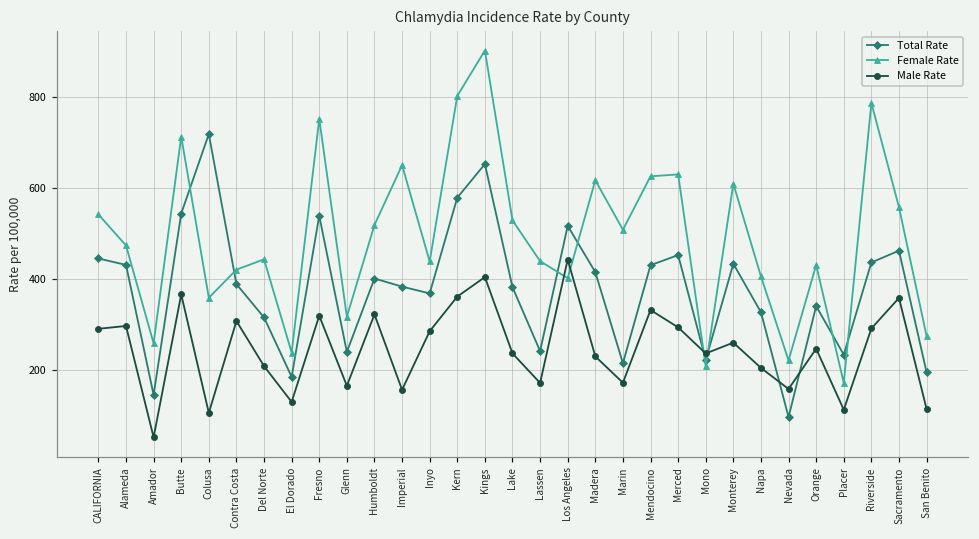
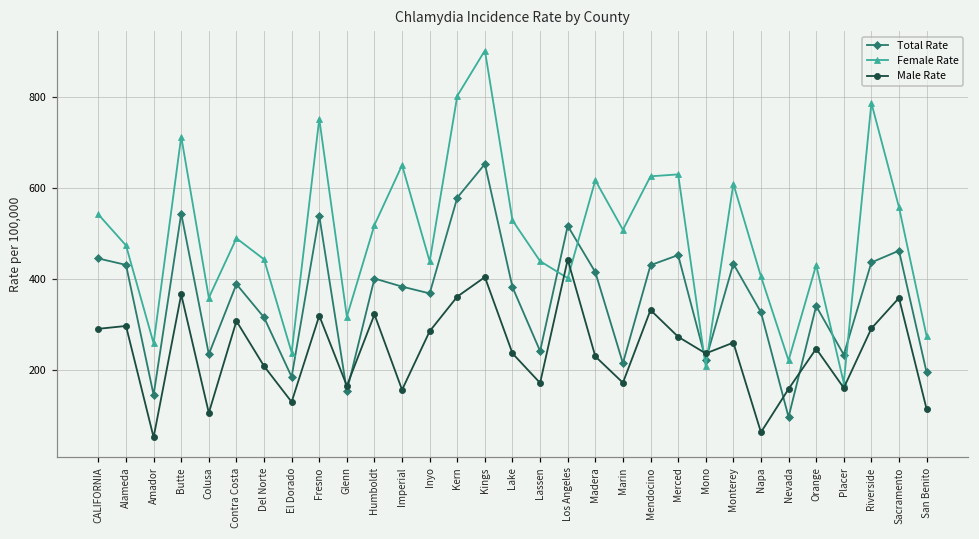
  {
    "Total Rate": {
      "CALIFORNIA": 450,
      "Alameda": 430,
      "Amador": 150,
      "Butte": 540,
-     "Colusa": 720,
+     "Colusa": 240,
      "Contra Costa": 390,
      "Del Norte": 320,
      "El Dorado": 190,
      "Fresno": 540,
-     "Glenn": 240,
+     "Glenn": 150,
      "Humboldt": 400,
      "Imperial": 380,
      "Inyo": 370,
      "Kern": 580,
      "Kings": 650,
      "Lake": 380,
      "Lassen": 240,
      "Los Angeles": 520,
      "Madera": 420,
      "Marin": 220,
      "Mendocino": 430,
      "Merced": 450,
      "Mono": 220,
      "Monterey": 430,
      "Napa": 330,
      "Nevada": 100,
      "Orange": 340,
      "Placer": 230,
      "Riverside": 440,
      "Sacramento": 460,
      "San Benito": 200
    },
    "Female Rate": {
      "CALIFORNIA": 540,
      "Alameda": 470,
      "Amador": 260,
      "Butte": 710,
      "Colusa": 360,
-     "Contra Costa": 420,
+     "Contra Costa": 490,
      "Del Norte": 440,
      "El Dorado": 240,
      "Fresno": 750,
      "Glenn": 320,
      "Humboldt": 520,
      "Imperial": 650,
      "Inyo": 440,
      "Kern": 800,
      "Kings": 900,
      "Lake": 530,
      "Lassen": 440,
      "Los Angeles": 400,
      "Madera": 620,
      "Marin": 510,
      "Mendocino": 630,
      "Merced": 630,
      "Mono": 210,
      "Monterey": 610,
      "Napa": 410,
      "Nevada": 220,
      "Orange": 430,
      "Placer": 170,
      "Riverside": 790,
      "Sacramento": 560,
      "San Benito": 280
    },
    "Male Rate": {
      "CALIFORNIA": 290,
      "Alameda": 300,
      "Amador": 50,
      "Butte": 370,
      "Colusa": 110,
      "Contra Costa": 310,
      "Del Norte": 210,
      "El Dorado": 130,
      "Fresno": 320,
      "Glenn": 170,
      "Humboldt": 320,
      "Imperial": 160,
      "Inyo": 290,
      "Kern": 360,
      "Kings": 400,
      "Lake": 240,
      "Lassen": 170,
      "Los Angeles": 440,
      "Madera": 230,
      "Marin": 170,
      "Mendocino": 330,
-     "Merced": 290,
+     "Merced": 270,
      "Mono": 240,
      "Monterey": 260,
-     "Napa": 210,
+     "Napa": 60,
      "Nevada": 160,
      "Orange": 250,
-     "Placer": 110,
+     "Placer": 160,
      "Riverside": 290,
      "Sacramento": 360,
      "San Benito": 120
    }
  }
